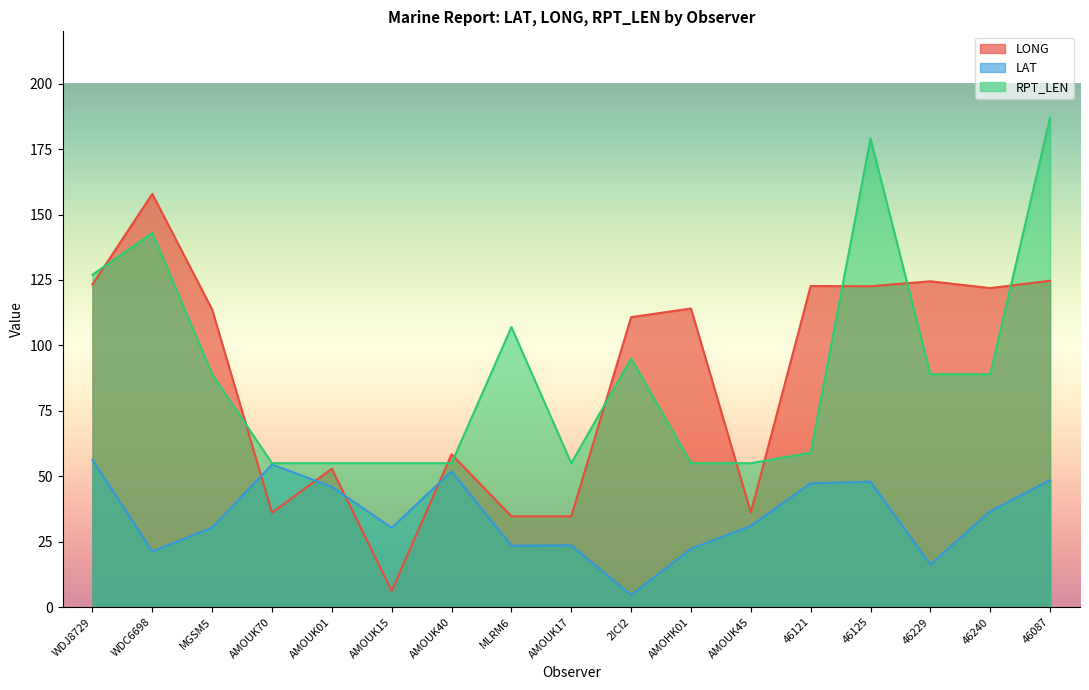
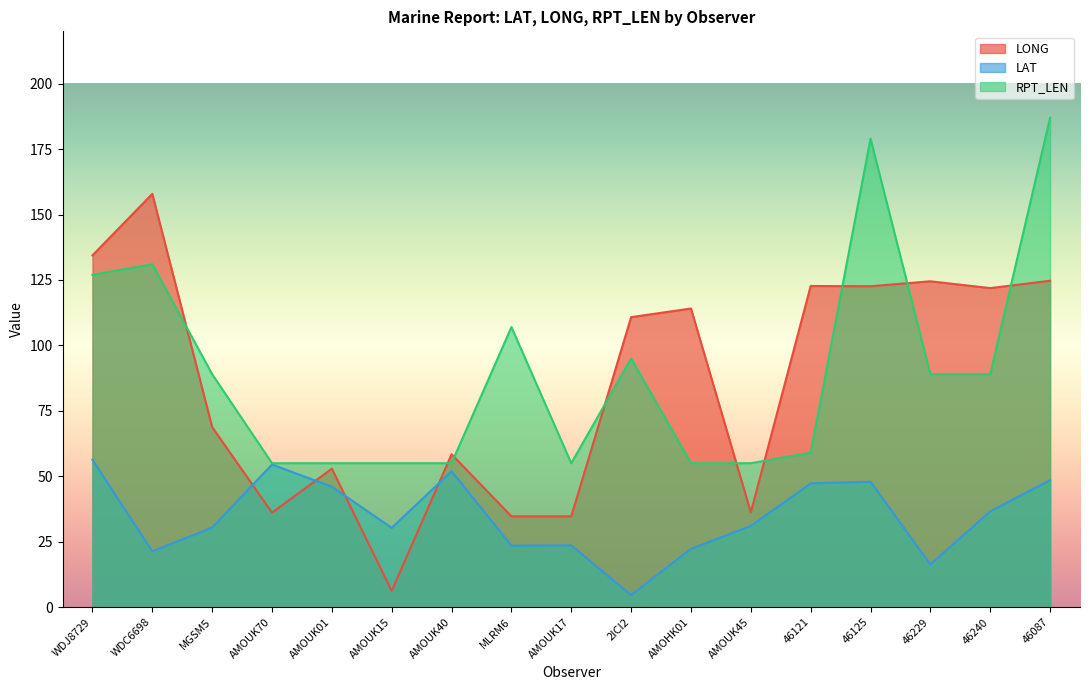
  {
    "LONG": {
-     "WDJ8729": 123,
+     "WDJ8729": 134,
      "WDC6698": 158,
-     "MGSM5": 114,
+     "MGSM5": 69,
      "AMOUK70": 36,
      "AMOUK01": 53,
      "AMOUK15": 6,
      "AMOUK40": 58,
      "MLRM6": 35,
      "AMOUK17": 35,
      "2ICI2": 111,
      "AMOHK01": 114,
      "AMOUK45": 36,
      "46121": 123,
      "46125": 123,
      "46229": 125,
      "46240": 122,
      "46087": 125
    },
    "LAT": {
      "WDJ8729": 56,
      "WDC6698": 21,
      "MGSM5": 30,
      "AMOUK01": 46,
      "AMOUK15": 30,
      "AMOUK40": 52,
      "MLRM6": 24,
      "AMOUK17": 24,
      "2ICI2": 5,
      "AMOHK01": 22,
      "AMOUK45": 31,
      "46121": 47,
      "46125": 48,
      "46229": 16,
      "46240": 37,
      "46087": 49
    },
    "RPT_LEN": {
      "WDJ8729": 127,
-     "WDC6698": 143,
+     "WDC6698": 131,
      "MGSM5": 89,
      "AMOUK01": 55,
      "AMOUK15": 55,
      "AMOUK40": 55,
      "MLRM6": 107,
      "AMOUK17": 55,
      "2ICI2": 95,
      "AMOHK01": 55,
      "AMOUK45": 55,
      "46121": 59,
      "46125": 179,
      "46229": 89,
      "46240": 89,
      "46087": 187
    }
  }
